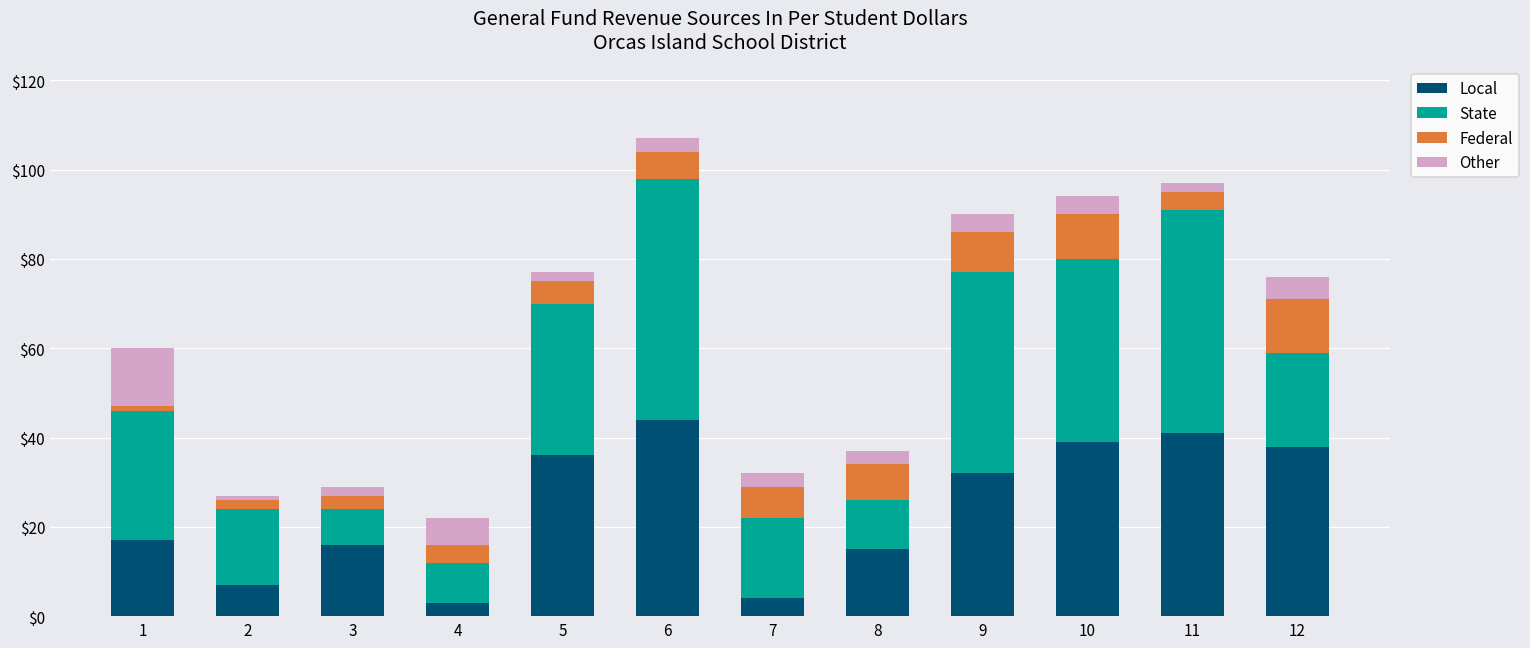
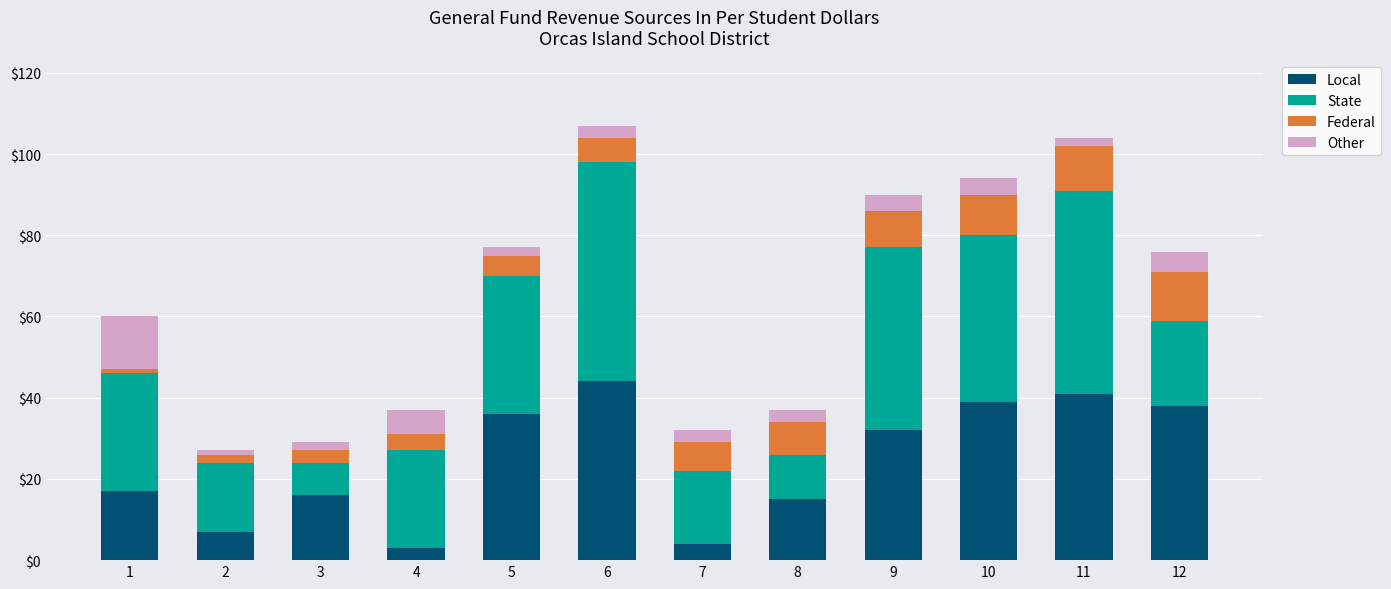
  {
    "Local": {
      "1": "$17",
      "2": "$7",
      "3": "$16",
      "4": "$3",
      "5": "$36",
      "6": "$44",
      "7": "$4",
      "8": "$15",
      "9": "$32",
      "10": "$39",
      "11": "$41",
      "12": "$38"
    },
    "State": {
      "1": "$29",
      "2": "$17",
      "3": "$8",
-     "4": "$9",
+     "4": "$24",
      "5": "$34",
      "6": "$54",
      "7": "$18",
      "8": "$11",
      "9": "$45",
      "10": "$41",
      "11": "$50",
      "12": "$21"
    },
    "Federal": {
      "1": "$1",
      "2": "$2",
      "3": "$3",
      "4": "$4",
      "5": "$5",
      "6": "$6",
      "7": "$7",
      "8": "$8",
      "9": "$9",
      "10": "$10",
-     "11": "$4",
+     "11": "$11",
      "12": "$12"
    },
    "Other": {
      "1": "$13",
      "2": "$1",
      "3": "$2",
      "4": "$6",
      "5": "$2",
      "6": "$3",
      "7": "$3",
      "8": "$3",
      "9": "$4",
      "10": "$4",
      "11": "$2",
      "12": "$5"
    }
  }
